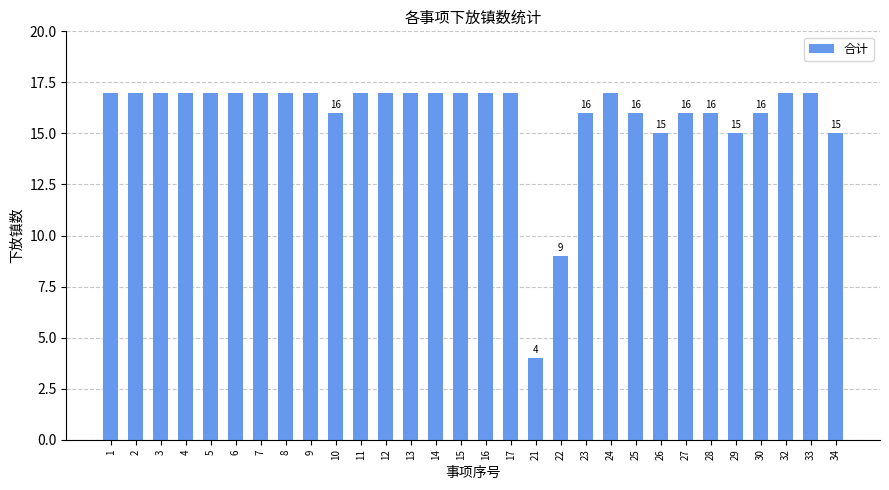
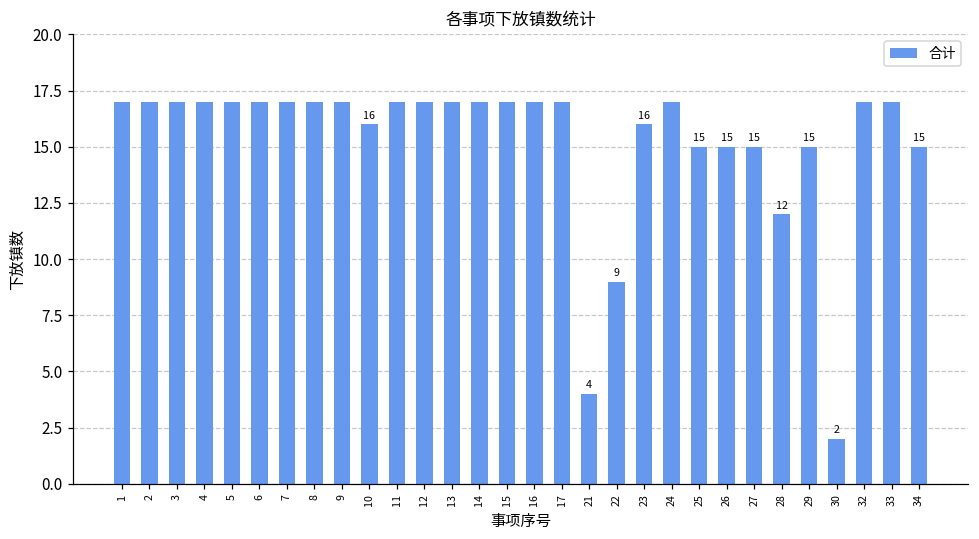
  {
    "10": 16,
    "21": 4,
    "22": 9,
    "23": 16,
-   "25": 16,
+   "25": 15,
    "26": 15,
-   "27": 16,
-   "28": 16,
+   "27": 15,
+   "28": 12,
    "29": 15,
-   "30": 16,
+   "30": 2,
    "34": 15
  }
